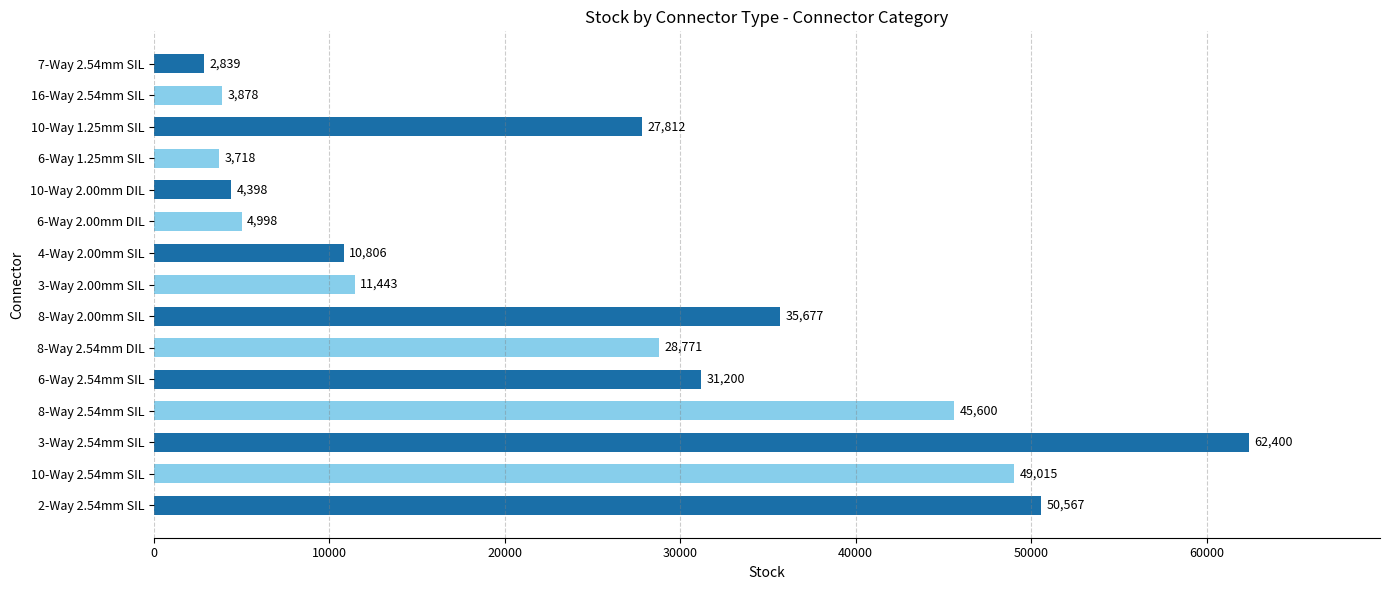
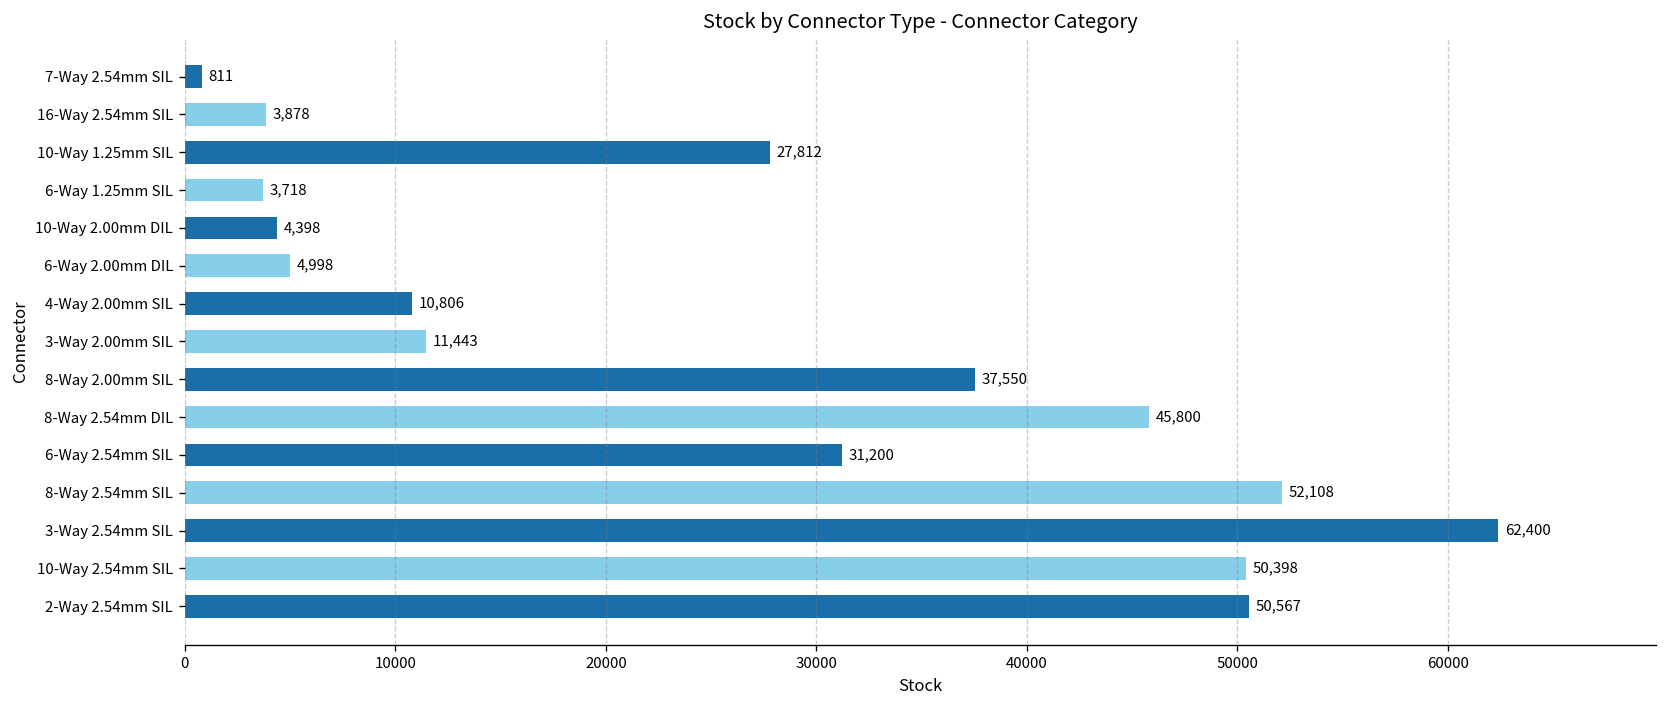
  {
-   "7-Way 2.54mm SIL": "2,839",
+   "7-Way 2.54mm SIL": "811",
    "16-Way 2.54mm SIL": "3,878",
    "10-Way 1.25mm SIL": "27,812",
    "6-Way 1.25mm SIL": "3,718",
    "10-Way 2.00mm DIL": "4,398",
    "6-Way 2.00mm DIL": "4,998",
    "4-Way 2.00mm SIL": "10,806",
    "3-Way 2.00mm SIL": "11,443",
-   "8-Way 2.00mm SIL": "35,677",
-   "8-Way 2.54mm DIL": "28,771",
+   "8-Way 2.00mm SIL": "37,550",
+   "8-Way 2.54mm DIL": "45,800",
    "6-Way 2.54mm SIL": "31,200",
-   "8-Way 2.54mm SIL": "45,600",
+   "8-Way 2.54mm SIL": "52,108",
    "3-Way 2.54mm SIL": "62,400",
-   "10-Way 2.54mm SIL": "49,015",
+   "10-Way 2.54mm SIL": "50,398",
    "2-Way 2.54mm SIL": "50,567"
  }
